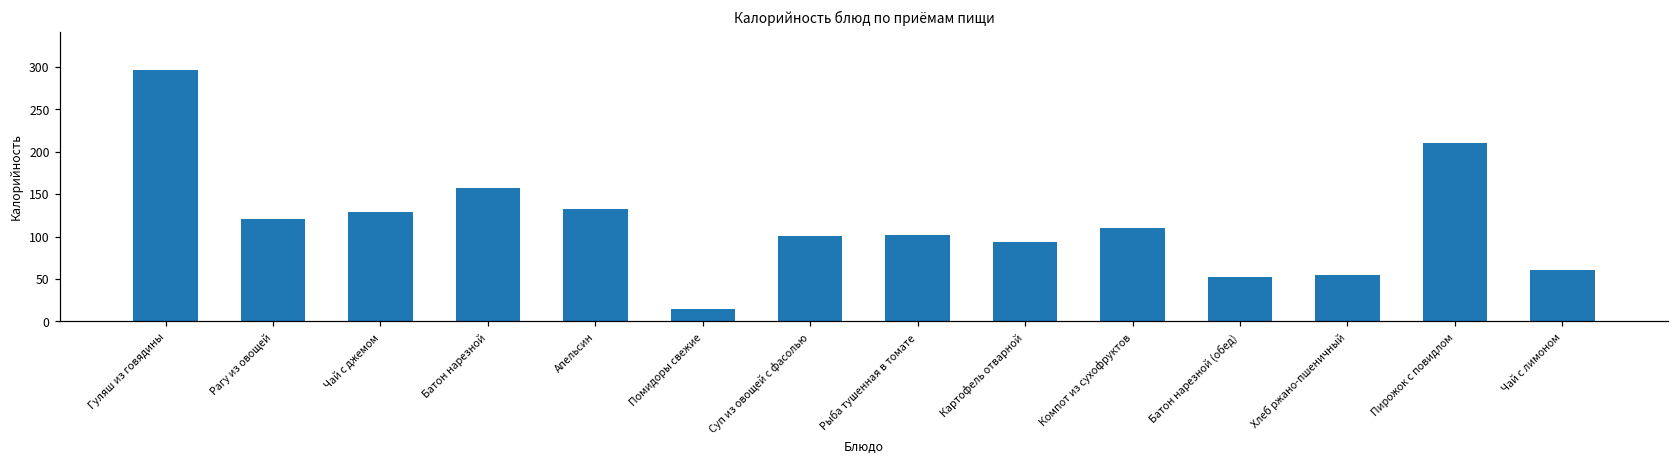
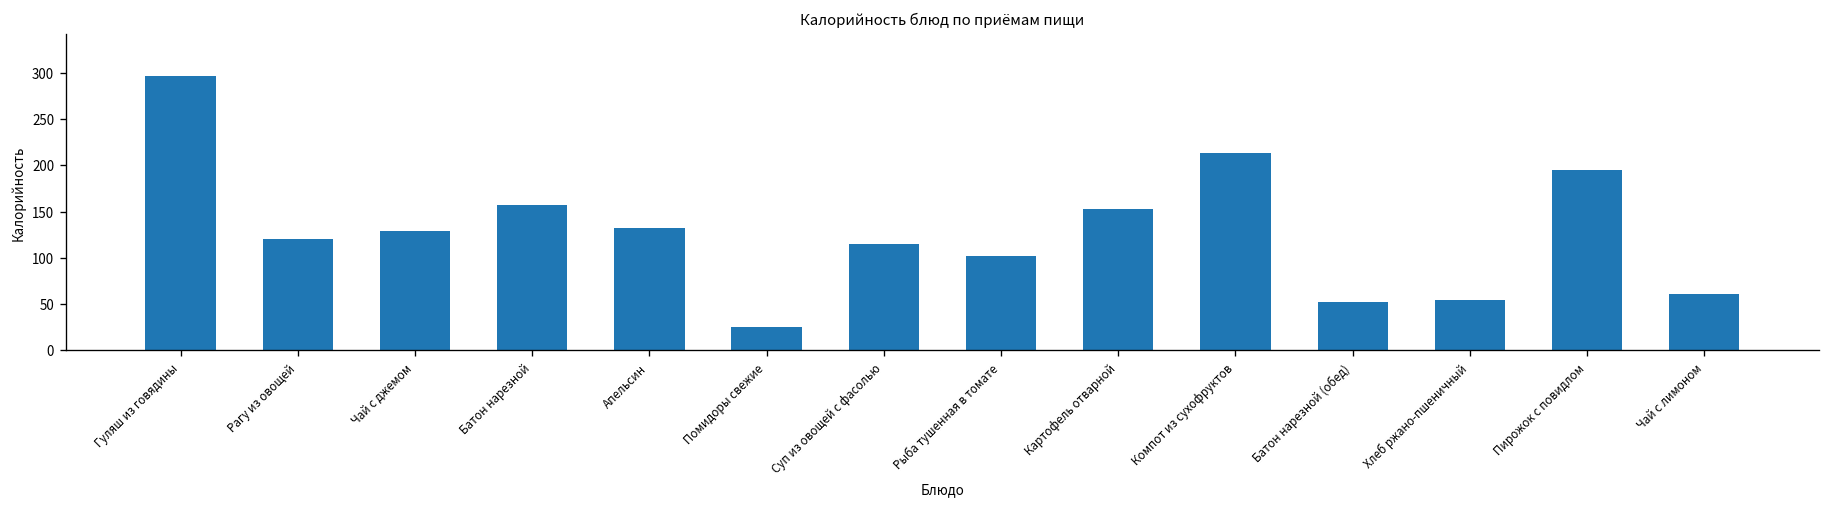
  {
    "Гуляш из говядины": 300,
    "Рагу из овощей": 120,
    "Чай с джемом": 130,
    "Батон нарезной": 160,
    "Апельсин": 130,
-   "Помидоры свежие": 10,
-   "Суп из овощей с фасолью": 100,
+   "Помидоры свежие": 30,
+   "Суп из овощей с фасолью": 120,
    "Рыба тушенная в томате": 100,
-   "Картофель отварной": 90,
-   "Компот из сухофруктов": 110,
+   "Картофель отварной": 150,
+   "Компот из сухофруктов": 210,
    "Батон нарезной (обед)": 50,
    "Хлеб ржано-пшеничный": 50,
-   "Пирожок с повидлом": 210,
+   "Пирожок с повидлом": 200,
    "Чай с лимоном": 60
  }
